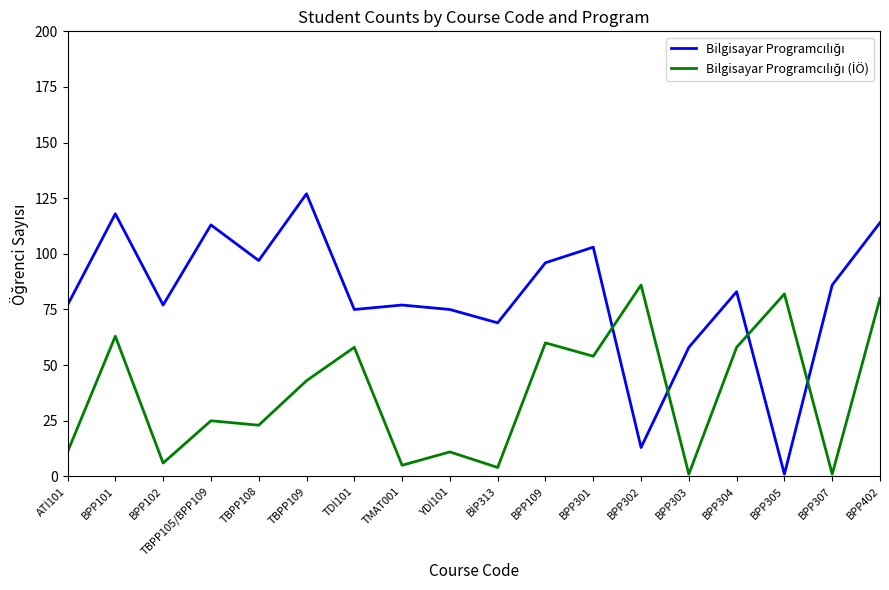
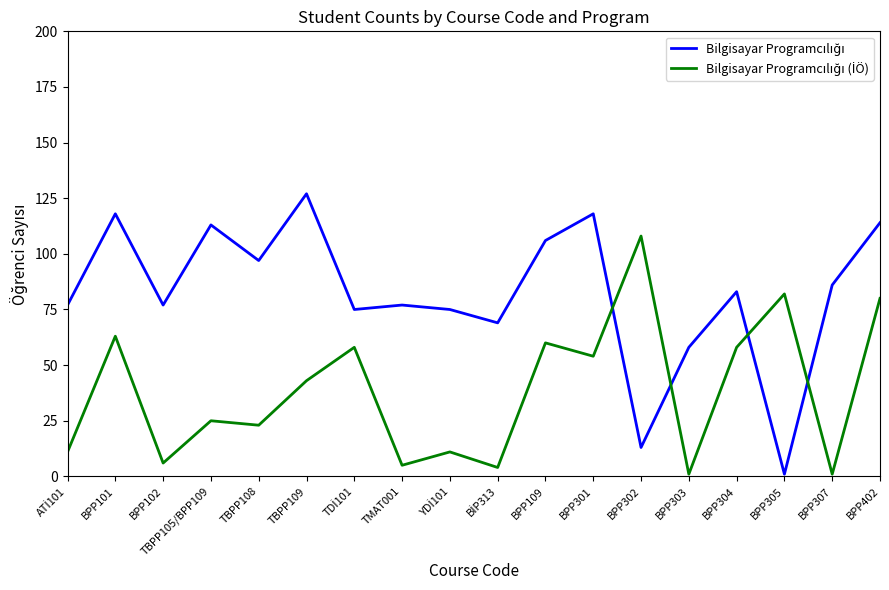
  {
    "Bilgisayar Programcılığı": {
      "ATİ101": 77,
      "BPP101": 118,
      "BPP102": 77,
      "TBPP105/BPP109": 113,
      "TBPP108": 97,
      "TBPP109": 127,
      "TDİ101": 75,
      "TMAT001": 77,
      "YDİ101": 75,
      "BİP313": 69,
-     "BPP109": 96,
-     "BPP301": 103,
+     "BPP109": 106,
+     "BPP301": 118,
      "BPP302": 13,
      "BPP303": 58,
      "BPP304": 83,
      "BPP305": 1,
      "BPP307": 86,
      "BPP402": 114
    },
    "Bilgisayar Programcılığı (İÖ)": {
      "ATİ101": 11,
      "BPP101": 63,
      "BPP102": 6,
      "TBPP105/BPP109": 25,
      "TBPP108": 23,
      "TBPP109": 43,
      "TDİ101": 58,
      "TMAT001": 5,
      "YDİ101": 11,
      "BİP313": 4,
      "BPP109": 60,
      "BPP301": 54,
-     "BPP302": 86,
+     "BPP302": 108,
      "BPP303": 1,
      "BPP304": 58,
      "BPP305": 82,
      "BPP307": 1,
      "BPP402": 80
    }
  }
